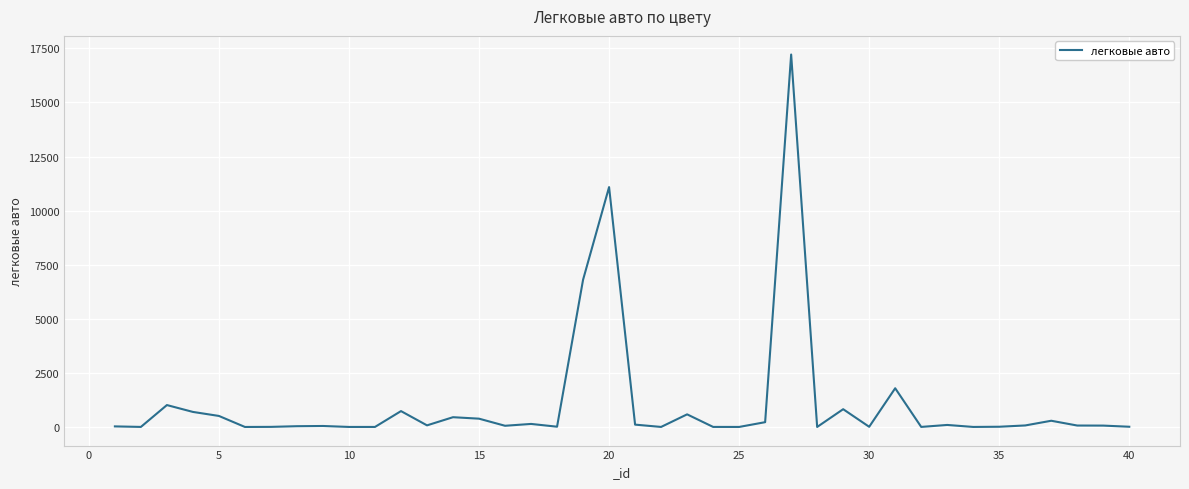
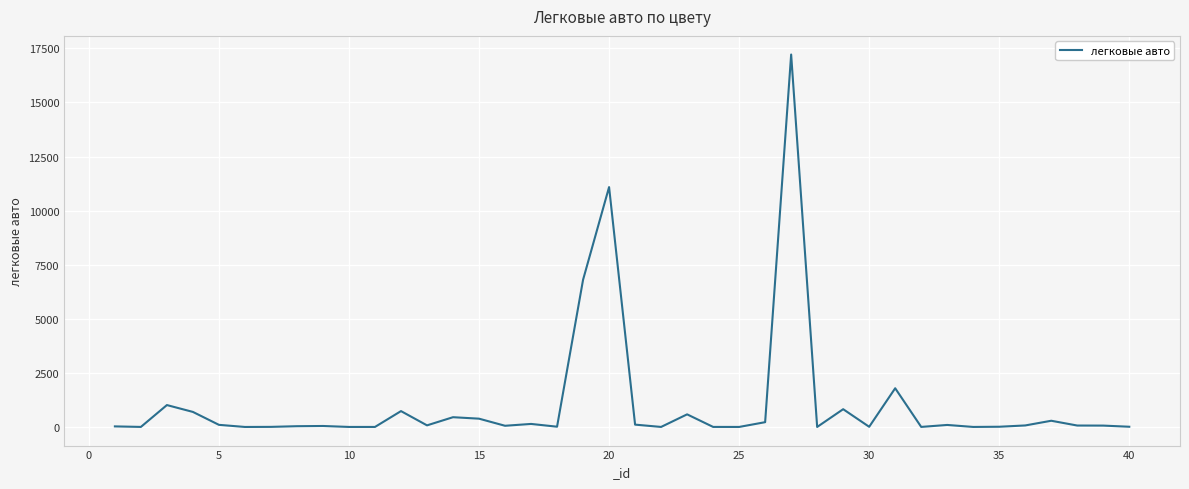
  {
-   "5": 500,
+   "5": 100,
    "10": 0,
    "15": 400,
    "20": 11100,
    "25": 0,
    "30": 0,
    "35": 0,
    "40": 0
  }
